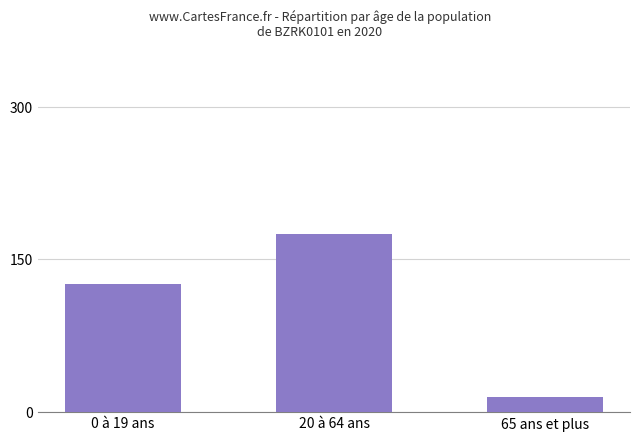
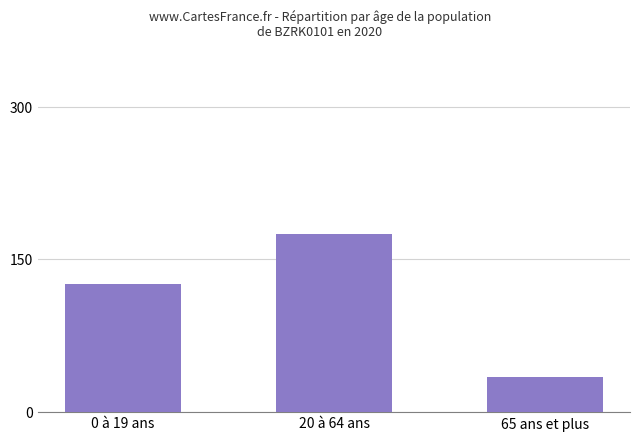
  {
    "0 à 19 ans": 126,
    "20 à 64 ans": 175,
-   "65 ans et plus": 15
+   "65 ans et plus": 35
  }
